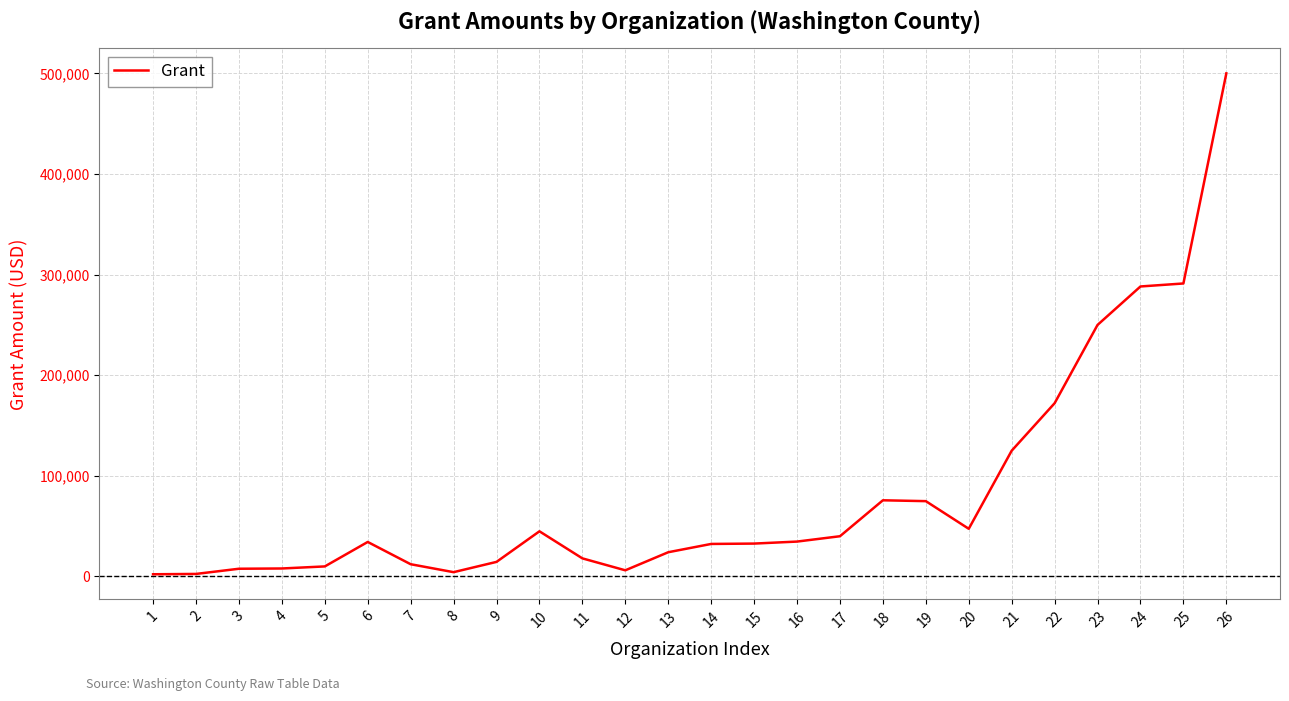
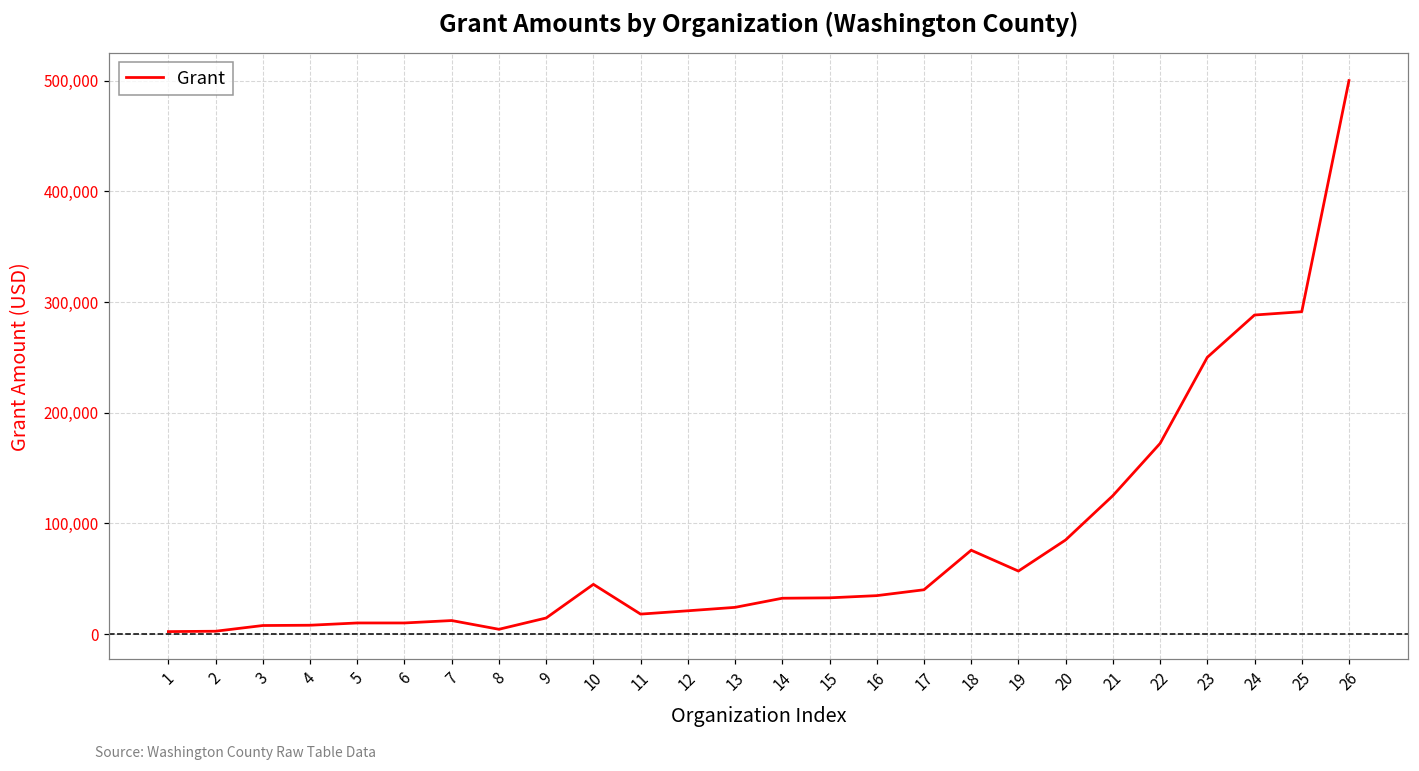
  {
    "1": "2,000",
    "2": "3,000",
    "3": "8,000",
    "4": "8,000",
    "5": "10,000",
-   "6": "34,000",
+   "6": "10,000",
    "7": "12,000",
    "8": "4,000",
    "9": "15,000",
    "10": "45,000",
    "11": "18,000",
-   "12": "6,000",
+   "12": "21,000",
    "13": "24,000",
    "14": "32,000",
    "15": "33,000",
    "16": "35,000",
    "17": "40,000",
    "18": "76,000",
-   "19": "75,000",
-   "20": "47,000",
+   "19": "57,000",
+   "20": "85,000",
    "21": "125,000",
    "22": "172,000",
    "23": "250,000",
    "24": "288,000",
    "25": "291,000",
    "26": "500,000"
  }
